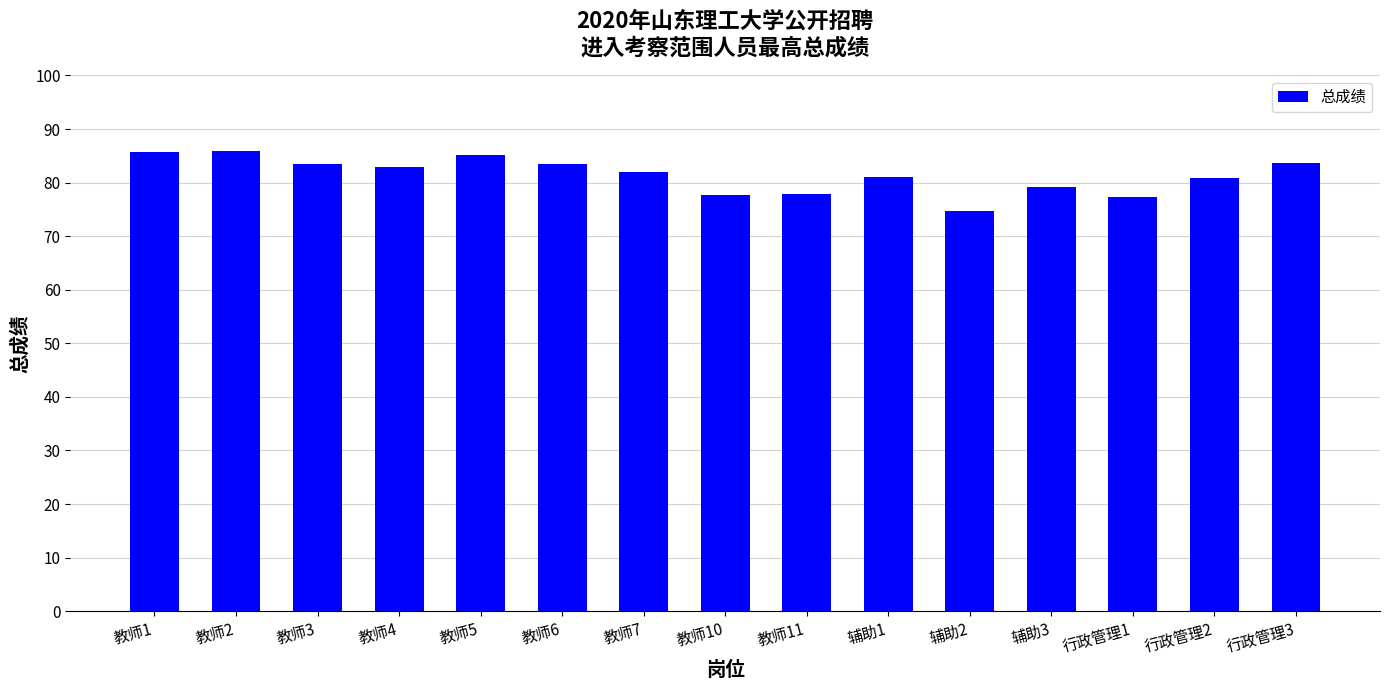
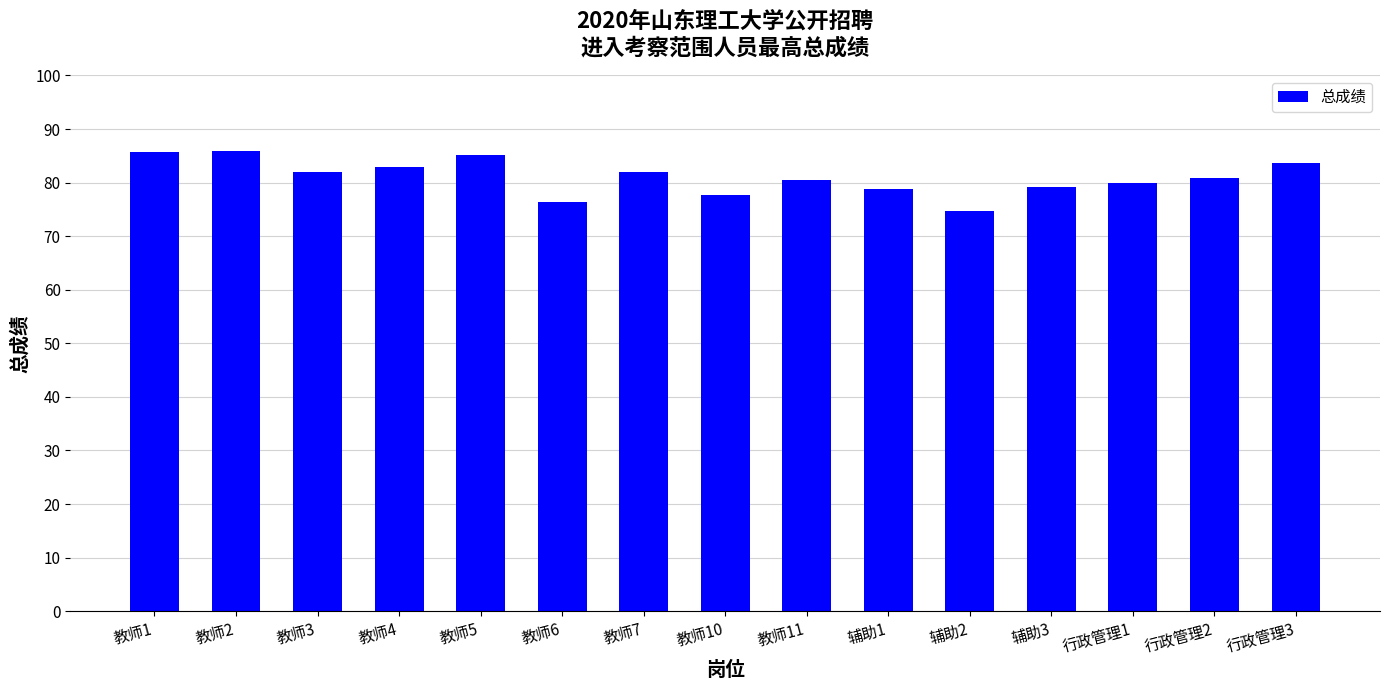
  {
    "教师1": 86,
    "教师2": 86,
-   "教师3": 84,
+   "教师3": 82,
    "教师4": 83,
    "教师5": 85,
-   "教师6": 83,
+   "教师6": 76,
    "教师7": 82,
    "教师10": 78,
-   "教师11": 78,
-   "辅助1": 81,
+   "教师11": 80,
+   "辅助1": 79,
    "辅助2": 75,
    "辅助3": 79,
-   "行政管理1": 77,
+   "行政管理1": 80,
    "行政管理2": 81,
    "行政管理3": 84
  }
